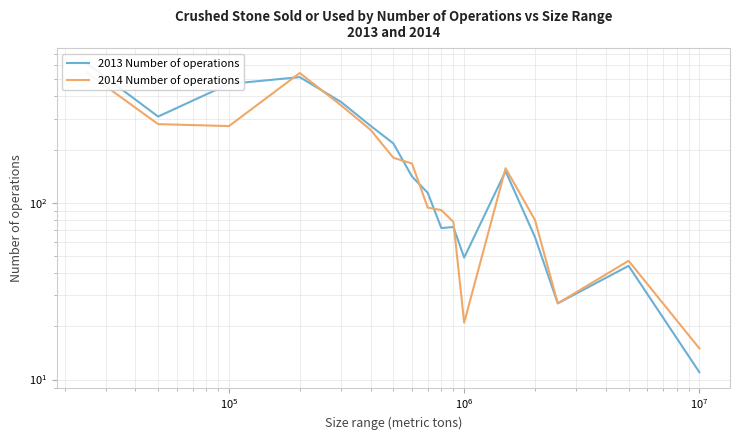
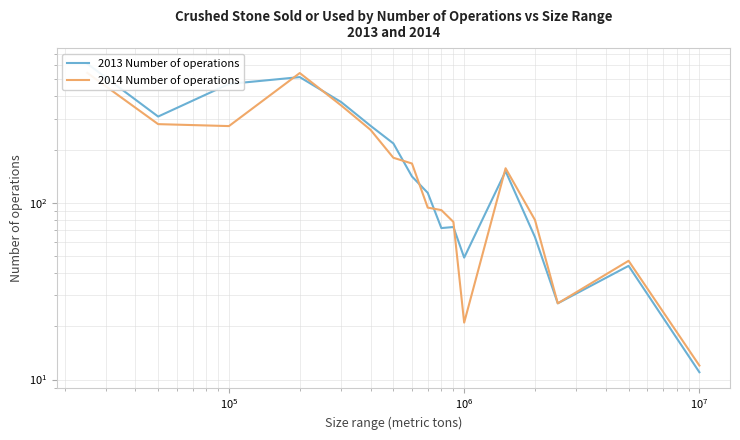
  {
    "2013 Number of operations": {
      "10^6": 49,
      "10^7": 11
    },
    "2014 Number of operations": {
      "10^5": 270,
      "10^6": 21,
-     "10^7": 15
+     "10^7": 12
    }
  }
